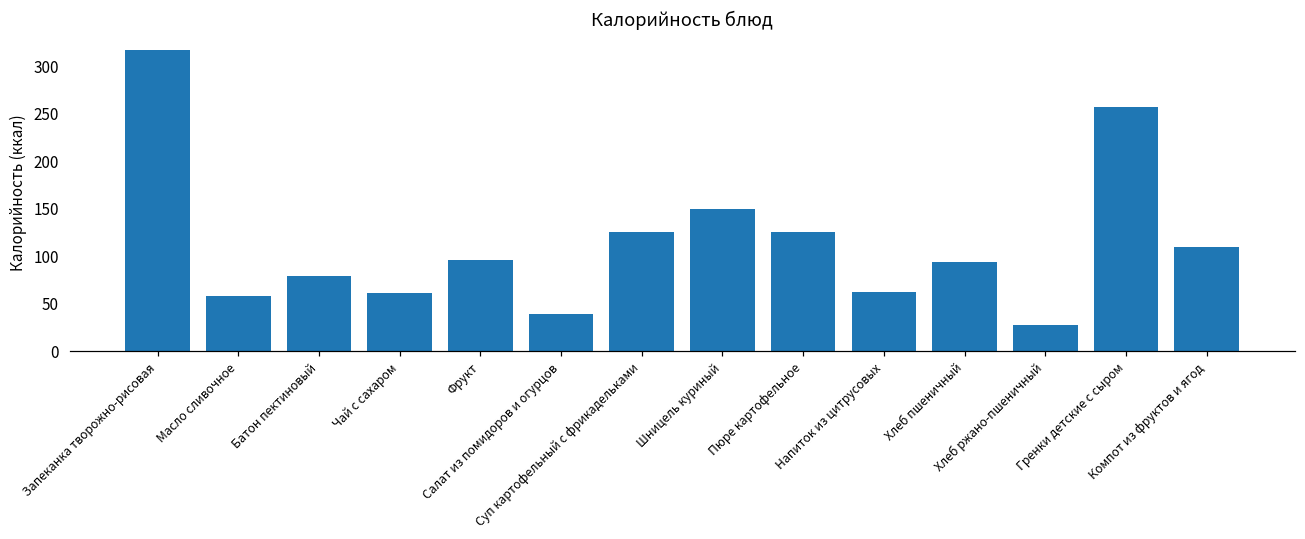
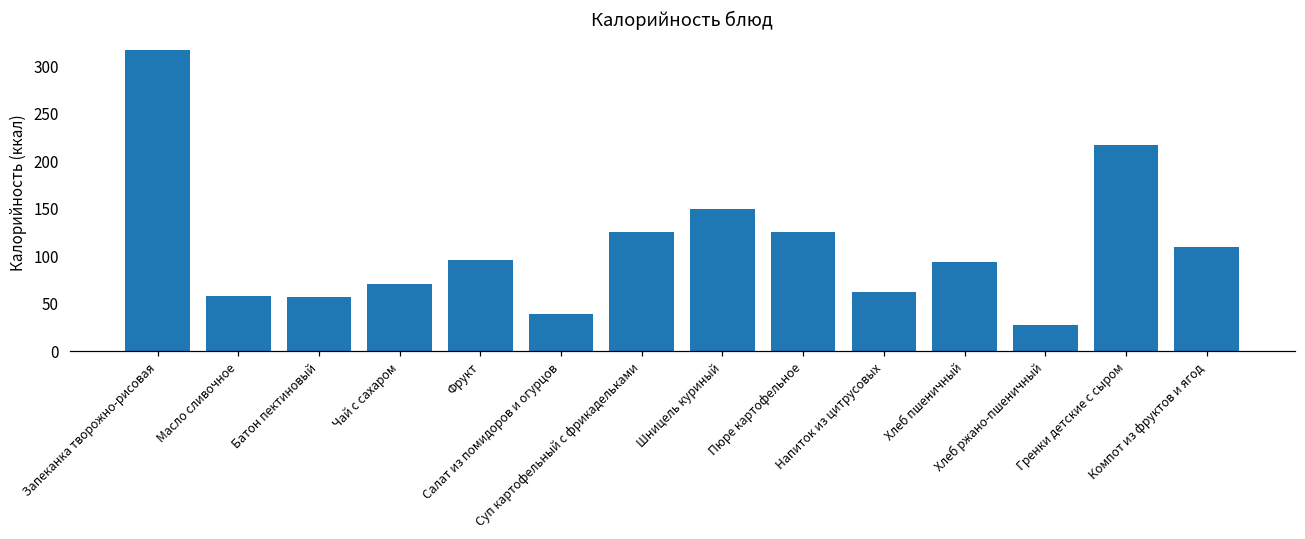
  {
    "Запеканка творожно-рисовая": 320,
    "Масло сливочное": 60,
-   "Батон пектиновый": 80,
-   "Чай с сахаром": 60,
+   "Батон пектиновый": 60,
+   "Чай с сахаром": 70,
    "Фрукт": 100,
    "Салат из помидоров и огурцов": 40,
    "Суп картофельный с фрикадельками": 130,
    "Шницель куриный": 150,
    "Пюре картофельное": 130,
    "Напиток из цитрусовых": 60,
    "Хлеб пшеничный": 90,
    "Хлеб ржано-пшеничный": 30,
-   "Гренки детские с сыром": 260,
+   "Гренки детские с сыром": 220,
    "Компот из фруктов и ягод": 110
  }
